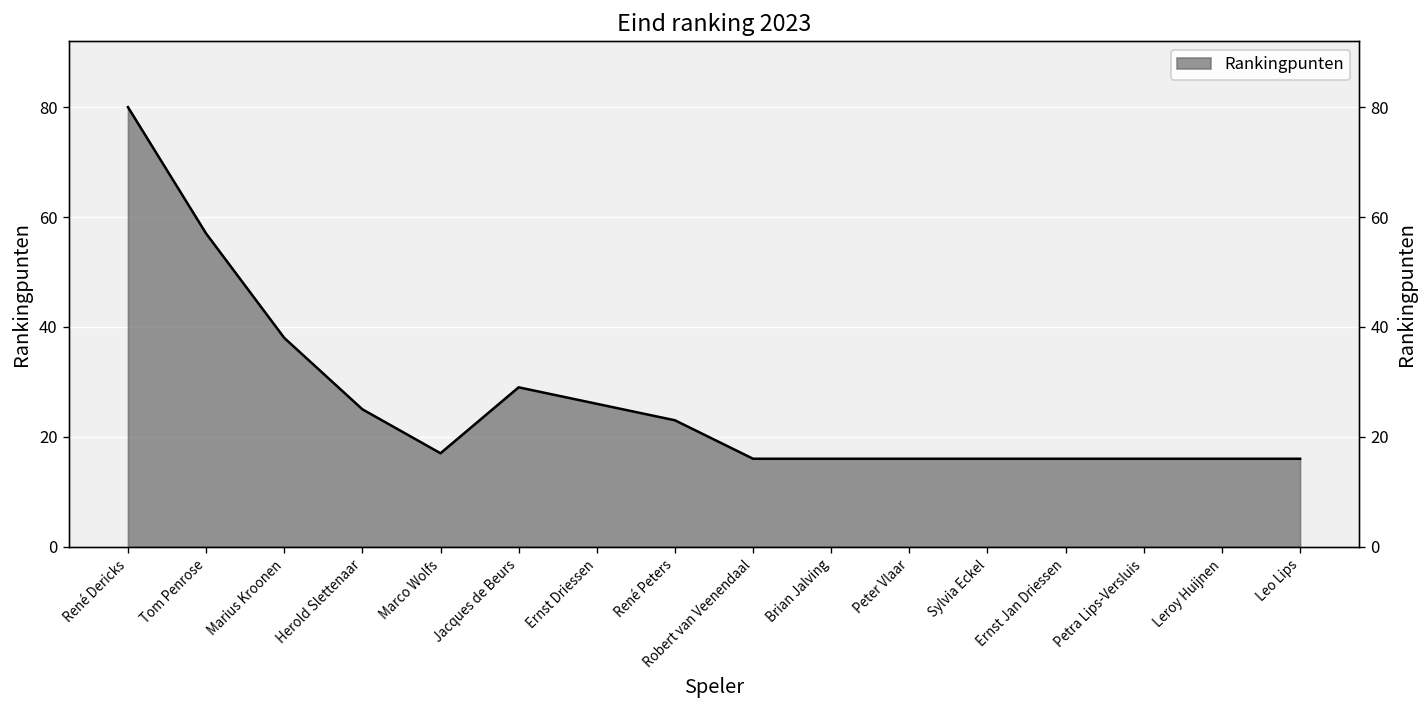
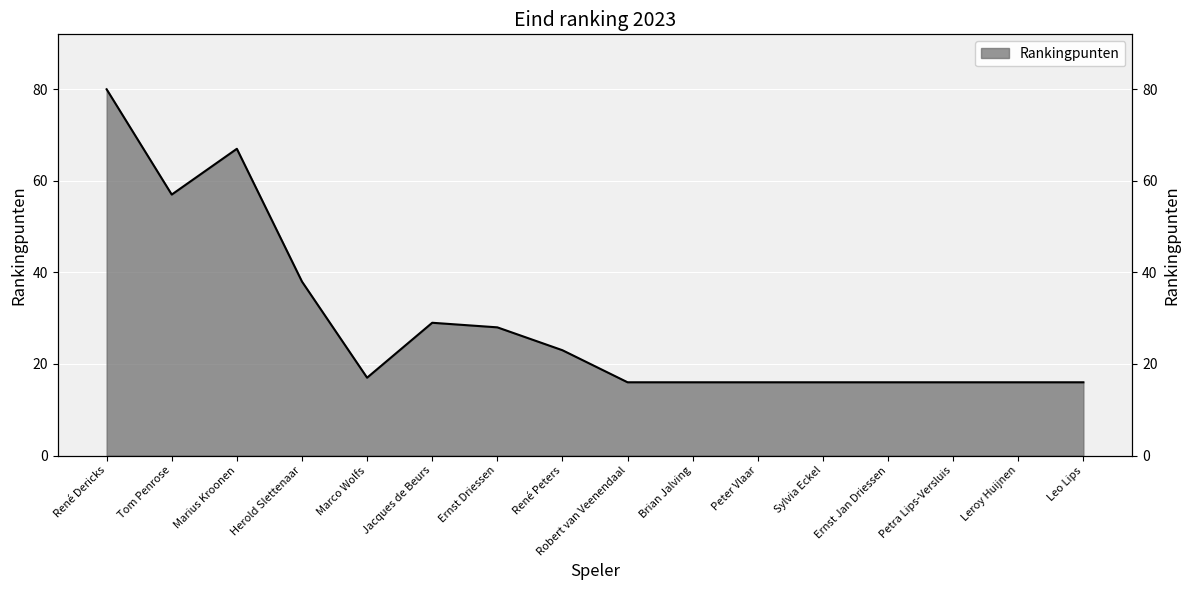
  {
    "René Dericks": 80,
    "Tom Penrose": 57,
-   "Marius Kroonen": 38,
-   "Herold Slettenaar": 25,
+   "Marius Kroonen": 67,
+   "Herold Slettenaar": 38,
    "Marco Wolfs": 17,
    "Jacques de Beurs": 29,
-   "Ernst Driessen": 26,
+   "Ernst Driessen": 28,
    "René Peters": 23,
    "Robert van Veenendaal": 16,
    "Brian Jalving": 16,
    "Peter Vlaar": 16,
    "Sylvia Eckel": 16,
    "Ernst Jan Driessen": 16,
    "Petra Lips-Versluis": 16,
    "Leroy Huijnen": 16,
    "Leo Lips": 16
  }
